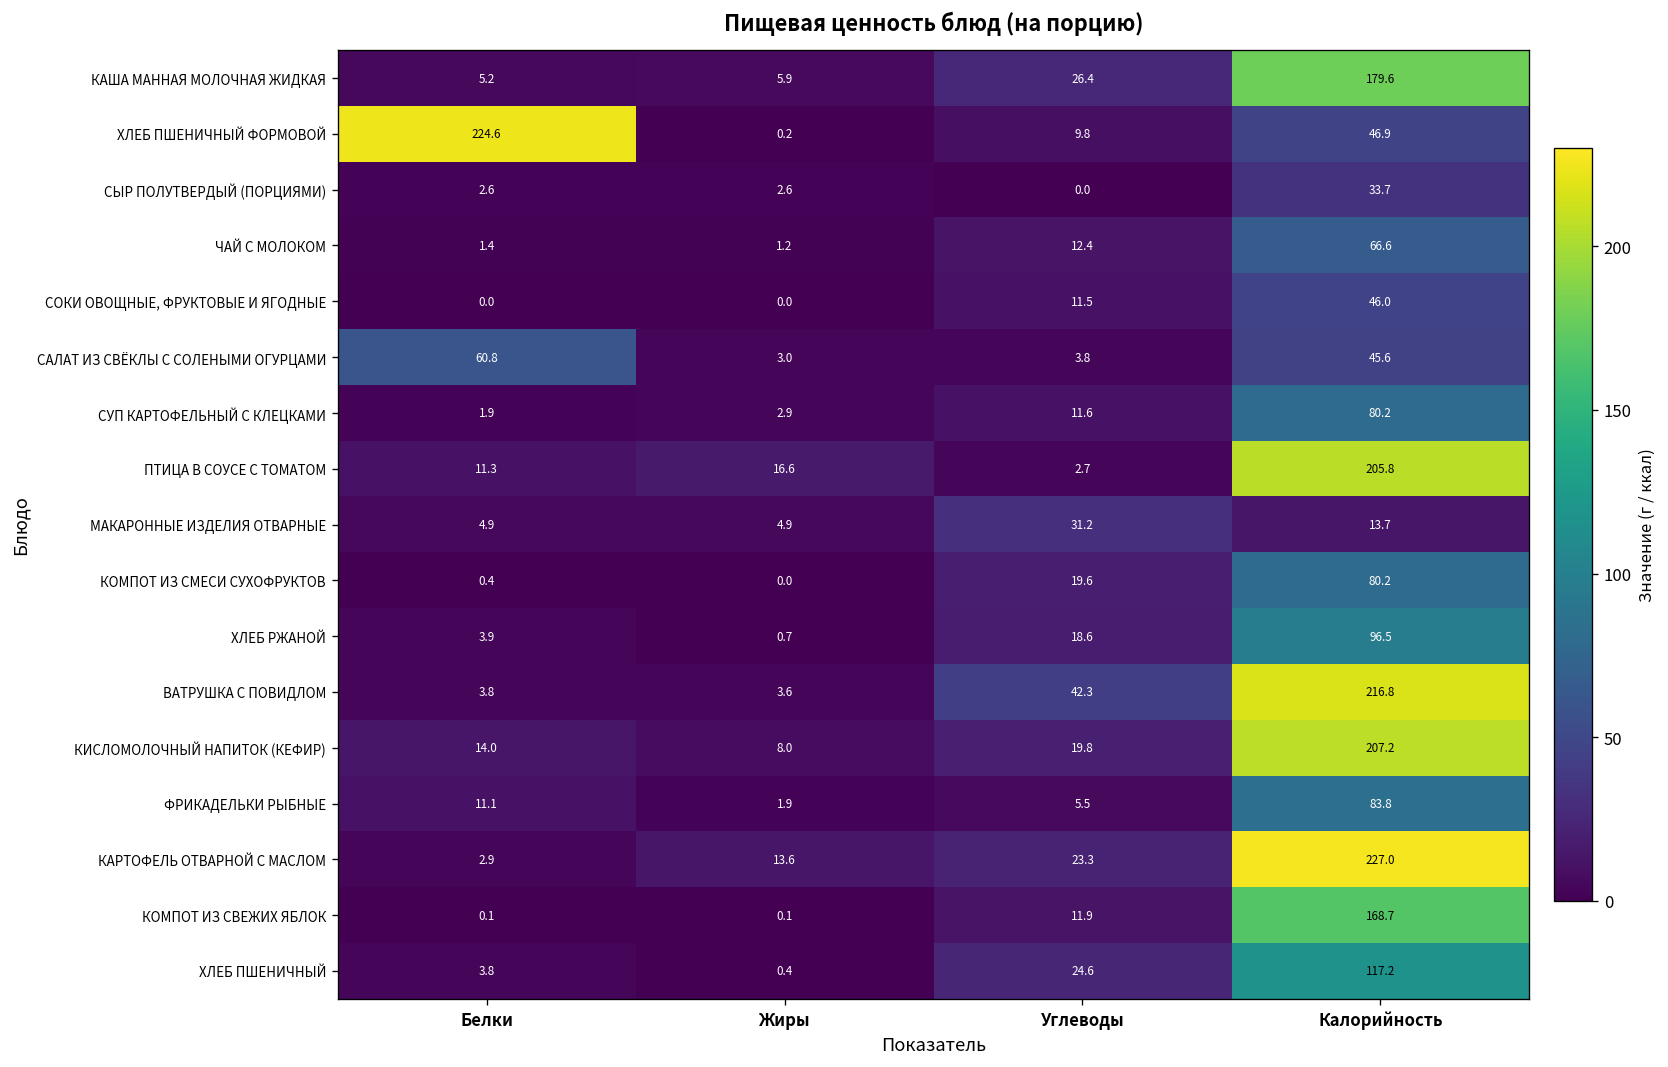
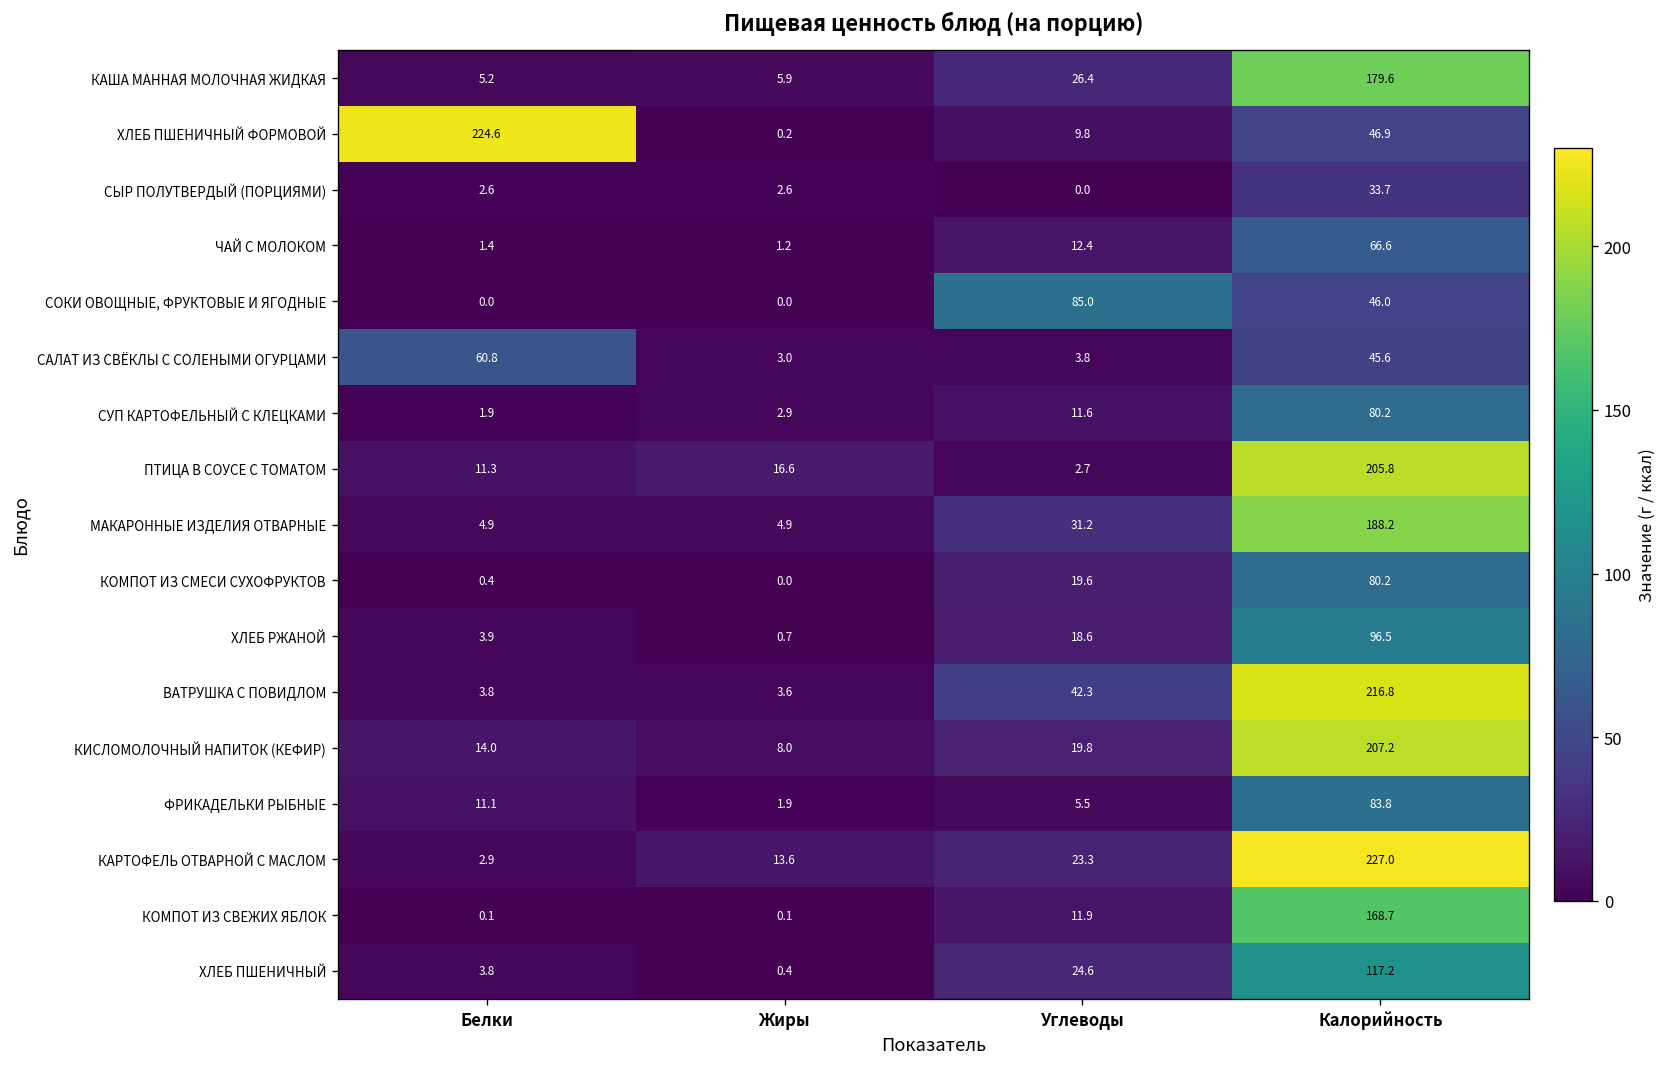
  {
    "КАША МАННАЯ МОЛОЧНАЯ ЖИДКАЯ": {
      "Белки": 5.2,
      "Жиры": 5.9,
      "Углеводы": 26.4,
      "Калорийность": 179.6
    },
    "ХЛЕБ ПШЕНИЧНЫЙ ФОРМОВОЙ": {
      "Белки": 224.6,
      "Жиры": 0.2,
      "Углеводы": 9.8,
      "Калорийность": 46.9
    },
    "СЫР ПОЛУТВЕРДЫЙ (ПОРЦИЯМИ)": {
      "Белки": 2.6,
      "Жиры": 2.6,
      "Углеводы": 0.0,
      "Калорийность": 33.7
    },
    "ЧАЙ С МОЛОКОМ": {
      "Белки": 1.4,
      "Жиры": 1.2,
      "Углеводы": 12.4,
      "Калорийность": 66.6
    },
    "СОКИ ОВОЩНЫЕ, ФРУКТОВЫЕ И ЯГОДНЫЕ": {
      "Белки": 0.0,
      "Жиры": 0.0,
-     "Углеводы": 11.5,
+     "Углеводы": 85.0,
      "Калорийность": 46.0
    },
    "САЛАТ ИЗ СВЁКЛЫ С СОЛЕНЫМИ ОГУРЦАМИ": {
      "Белки": 60.8,
      "Жиры": 3.0,
      "Углеводы": 3.8,
      "Калорийность": 45.6
    },
    "СУП КАРТОФЕЛЬНЫЙ С КЛЕЦКАМИ": {
      "Белки": 1.9,
      "Жиры": 2.9,
      "Углеводы": 11.6,
      "Калорийность": 80.2
    },
    "ПТИЦА В СОУСЕ С ТОМАТОМ": {
      "Белки": 11.3,
      "Жиры": 16.6,
      "Углеводы": 2.7,
      "Калорийность": 205.8
    },
    "МАКАРОННЫЕ ИЗДЕЛИЯ ОТВАРНЫЕ": {
      "Белки": 4.9,
      "Жиры": 4.9,
      "Углеводы": 31.2,
-     "Калорийность": 13.7
+     "Калорийность": 188.2
    },
    "КОМПОТ ИЗ СМЕСИ СУХОФРУКТОВ": {
      "Белки": 0.4,
      "Жиры": 0.0,
      "Углеводы": 19.6,
      "Калорийность": 80.2
    },
    "ХЛЕБ РЖАНОЙ": {
      "Белки": 3.9,
      "Жиры": 0.7,
      "Углеводы": 18.6,
      "Калорийность": 96.5
    },
    "ВАТРУШКА С ПОВИДЛОМ": {
      "Белки": 3.8,
      "Жиры": 3.6,
      "Углеводы": 42.3,
      "Калорийность": 216.8
    },
    "КИСЛОМОЛОЧНЫЙ НАПИТОК (КЕФИР)": {
      "Белки": 14.0,
      "Жиры": 8.0,
      "Углеводы": 19.8,
      "Калорийность": 207.2
    },
    "ФРИКАДЕЛЬКИ РЫБНЫЕ": {
      "Белки": 11.1,
      "Жиры": 1.9,
      "Углеводы": 5.5,
      "Калорийность": 83.8
    },
    "КАРТОФЕЛЬ ОТВАРНОЙ С МАСЛОМ": {
      "Белки": 2.9,
      "Жиры": 13.6,
      "Углеводы": 23.3,
      "Калорийность": 227.0
    },
    "КОМПОТ ИЗ СВЕЖИХ ЯБЛОК": {
      "Белки": 0.1,
      "Жиры": 0.1,
      "Углеводы": 11.9,
      "Калорийность": 168.7
    },
    "ХЛЕБ ПШЕНИЧНЫЙ": {
      "Белки": 3.8,
      "Жиры": 0.4,
      "Углеводы": 24.6,
      "Калорийность": 117.2
    }
  }
